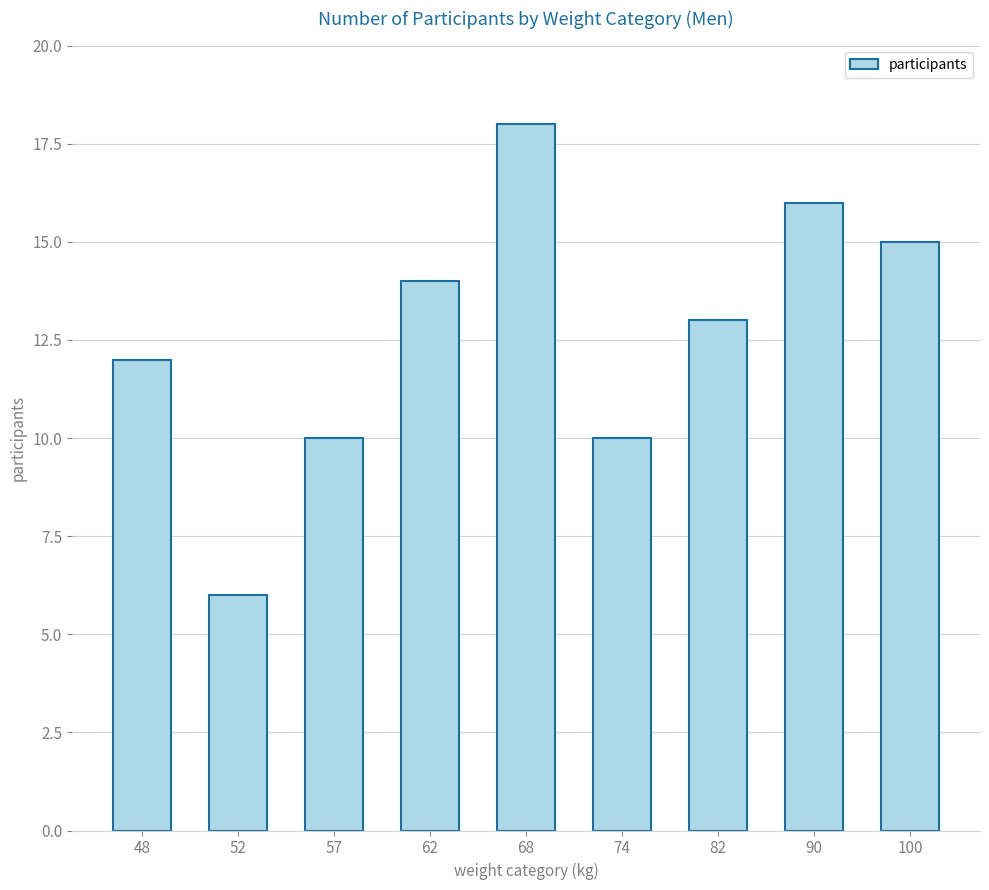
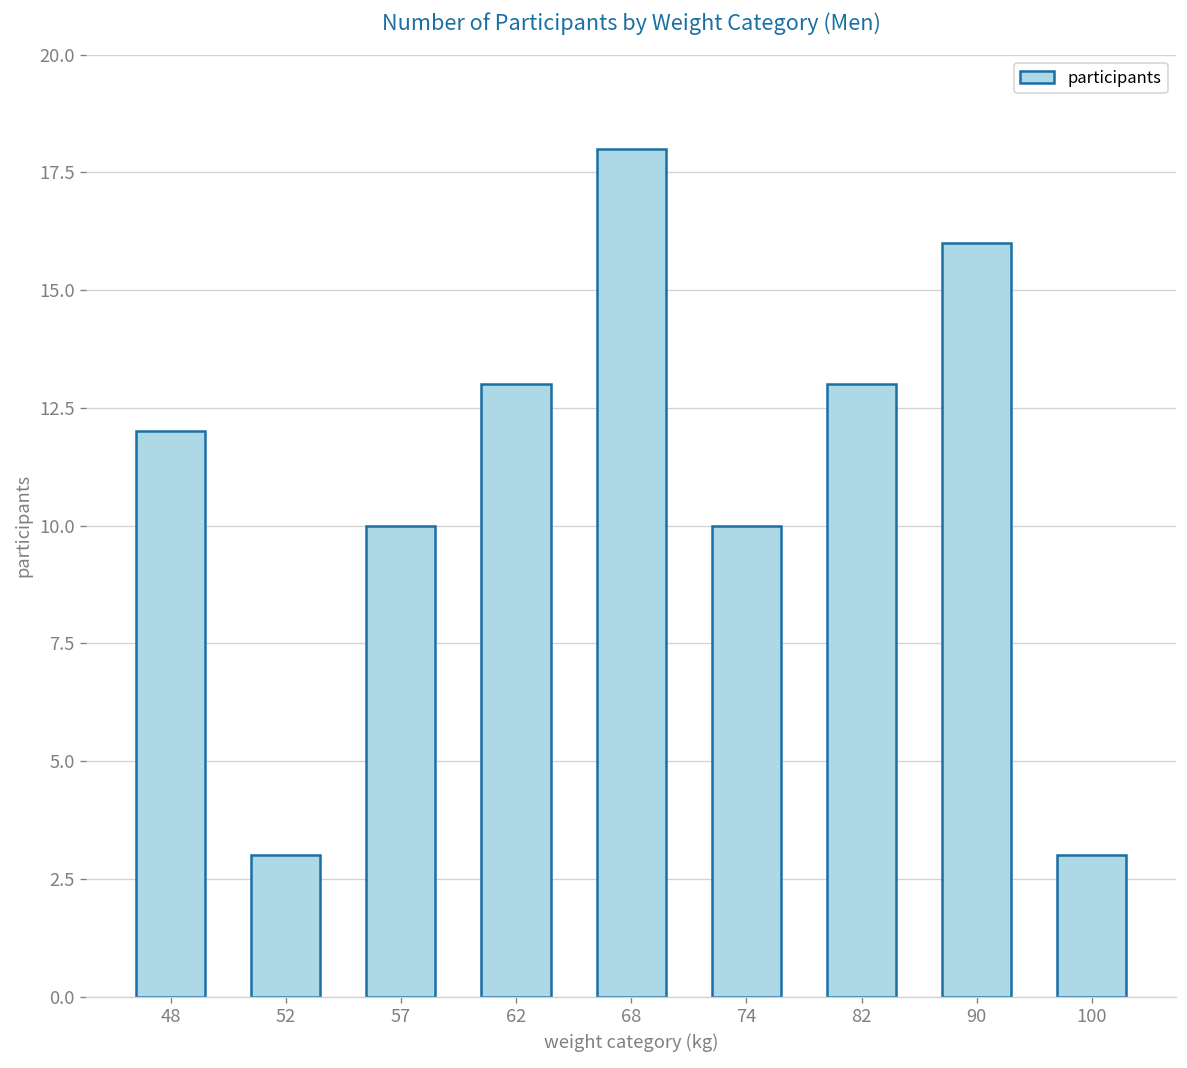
  {
    "48": 12,
-   "52": 6,
+   "52": 3,
    "57": 10,
-   "62": 14,
+   "62": 13,
    "68": 18,
    "74": 10,
    "82": 13,
    "90": 16,
-   "100": 15
+   "100": 3
  }
